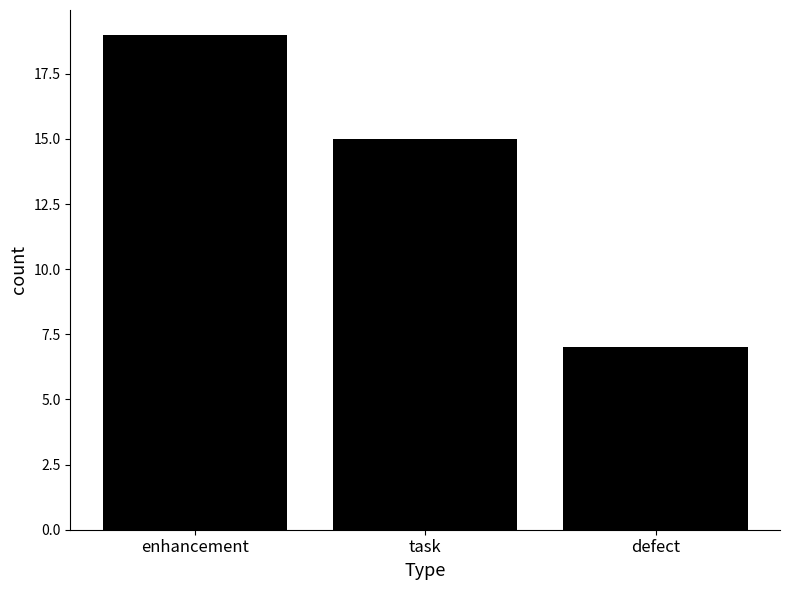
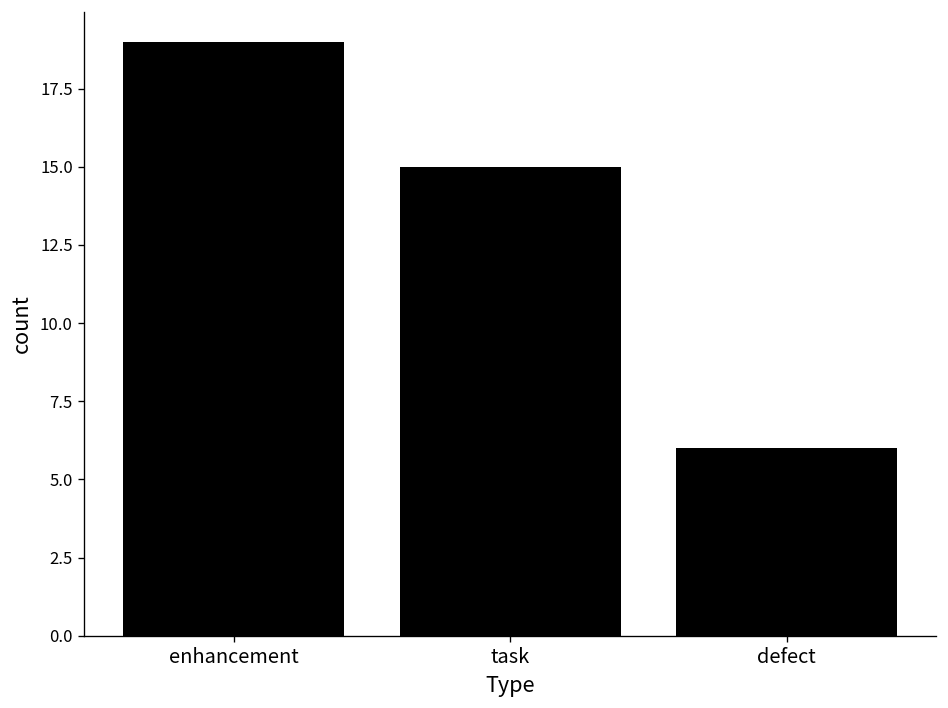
  {
    "enhancement": 19,
    "task": 15,
-   "defect": 7
+   "defect": 6
  }
